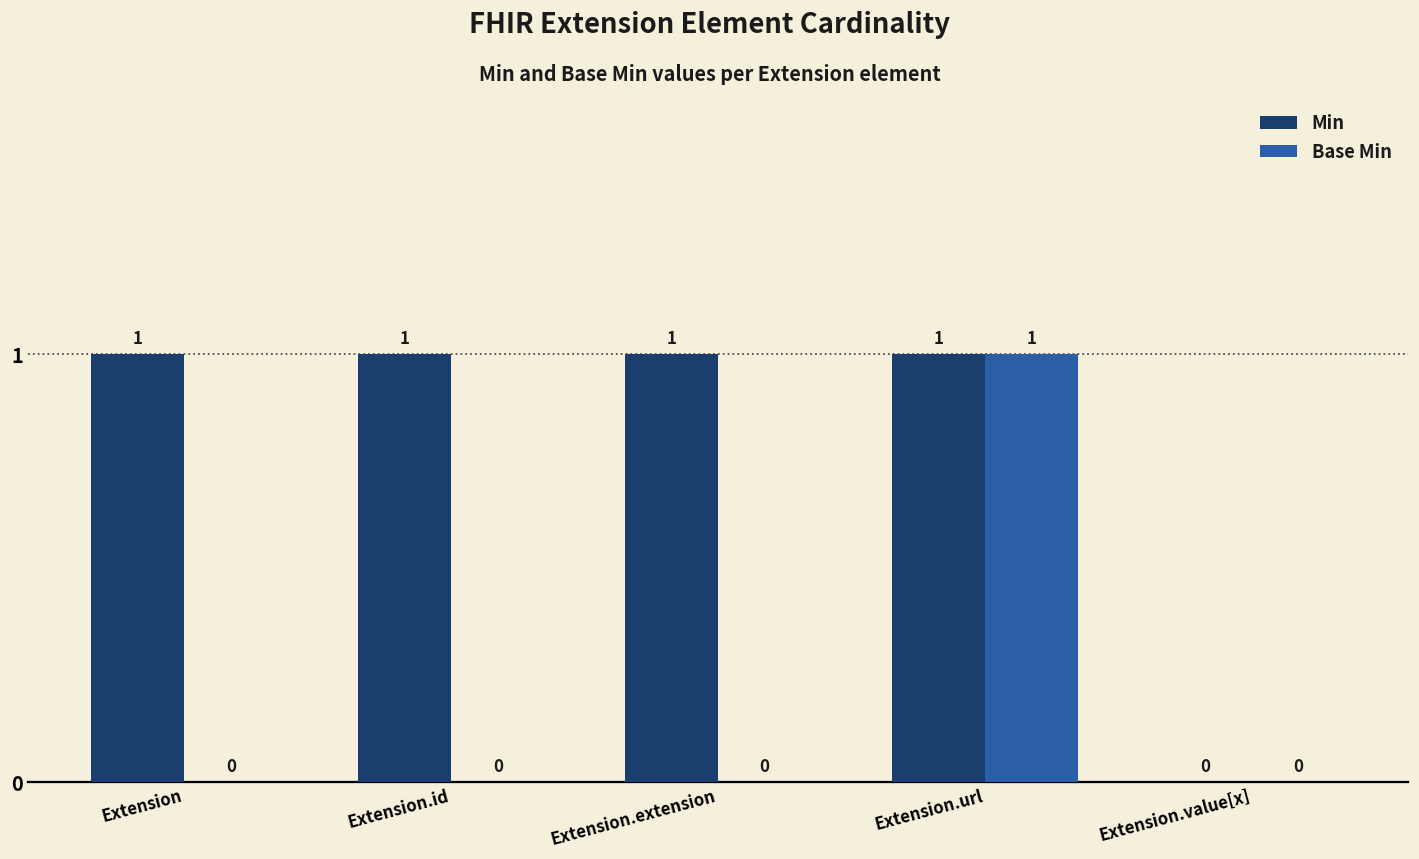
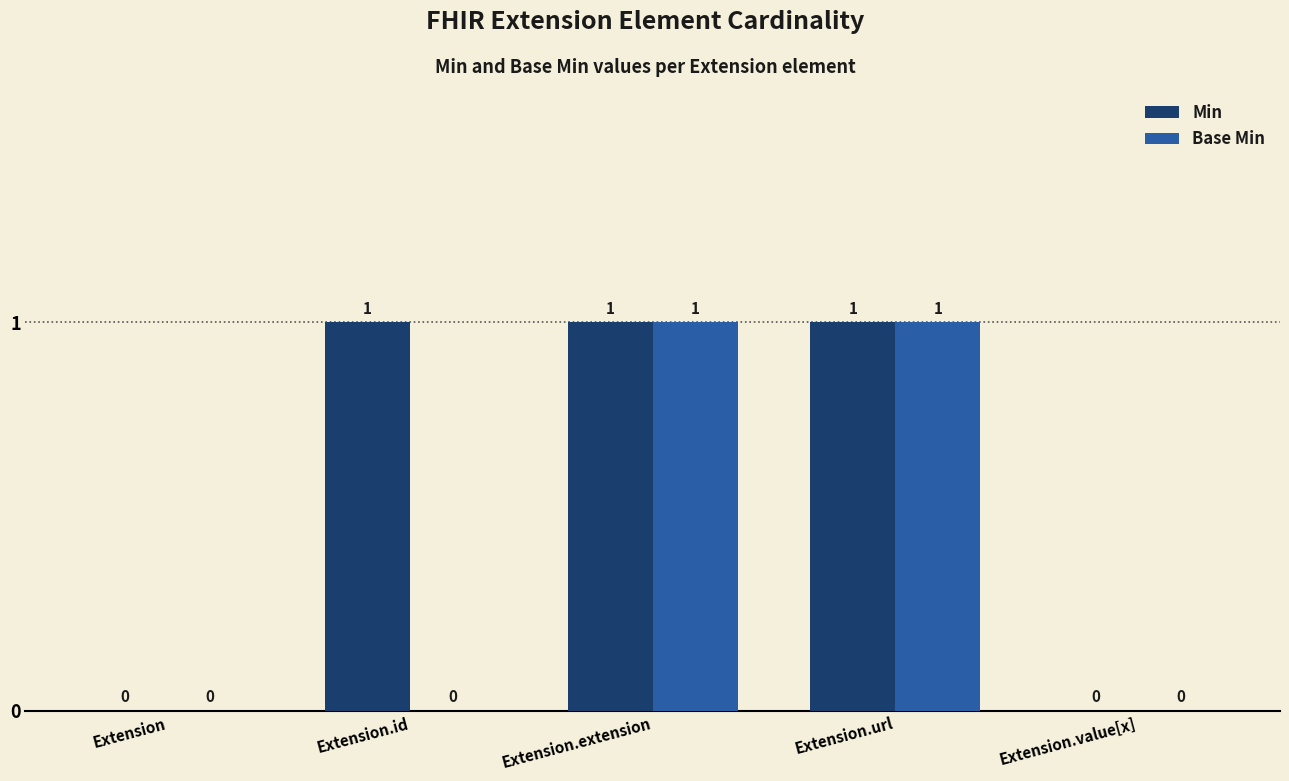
  {
    "Min": {
-     "Extension": 1,
+     "Extension": 0,
      "Extension.id": 1,
      "Extension.extension": 1,
      "Extension.url": 1,
      "Extension.value[x]": 0
    },
    "Base Min": {
      "Extension": 0,
      "Extension.id": 0,
-     "Extension.extension": 0,
+     "Extension.extension": 1,
      "Extension.url": 1,
      "Extension.value[x]": 0
    }
  }
